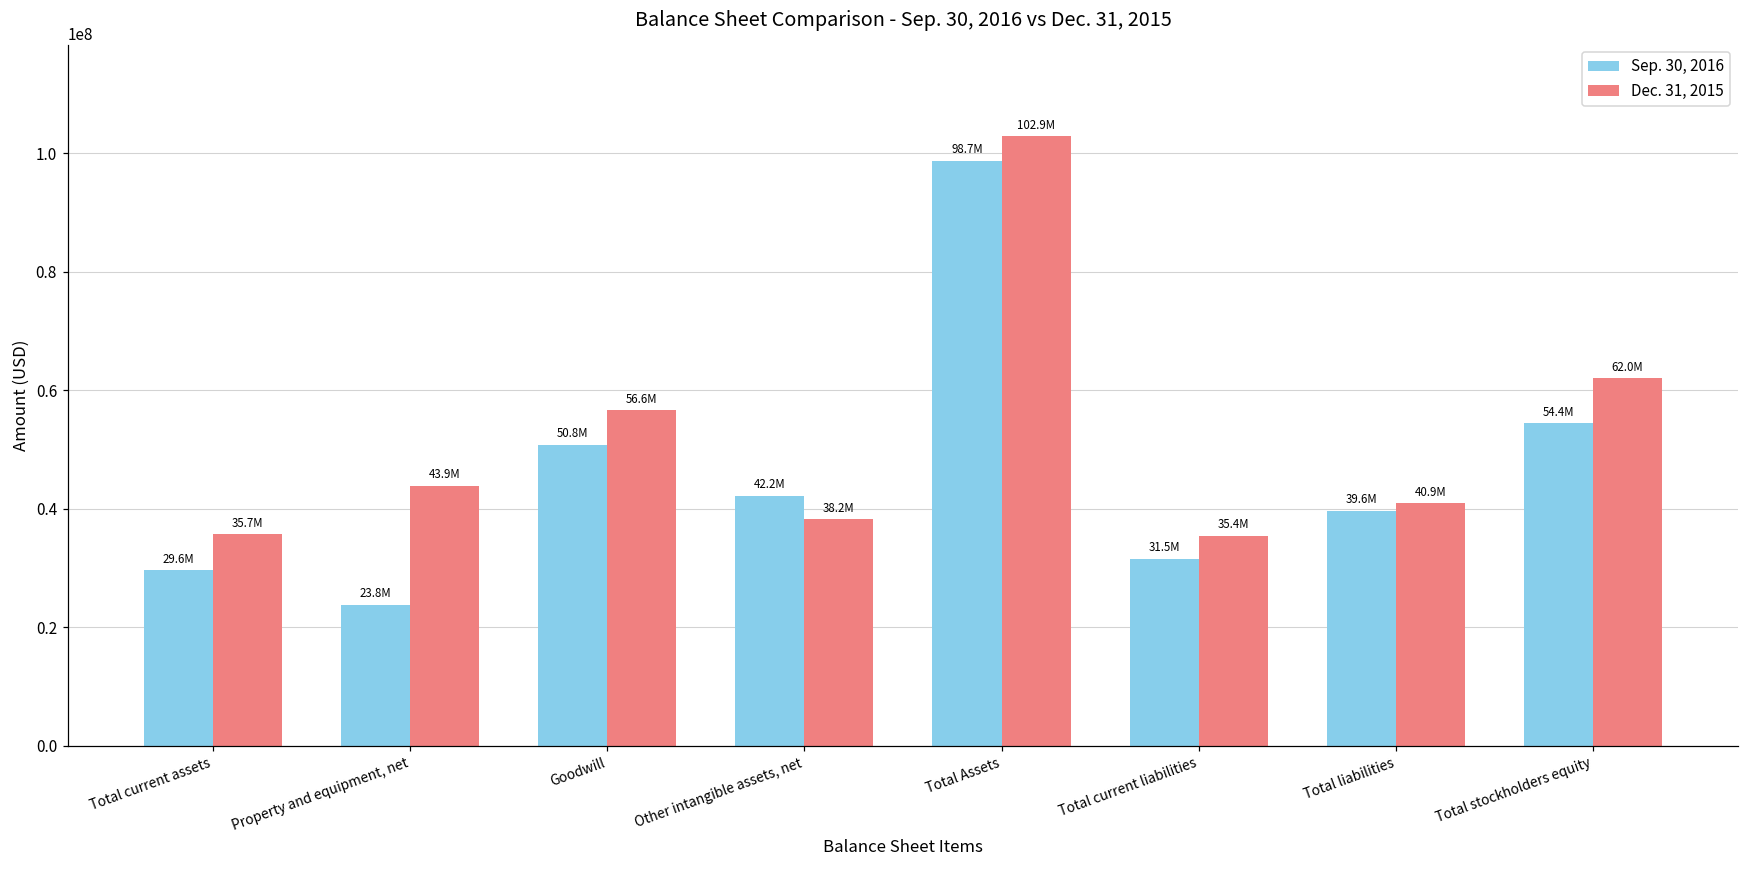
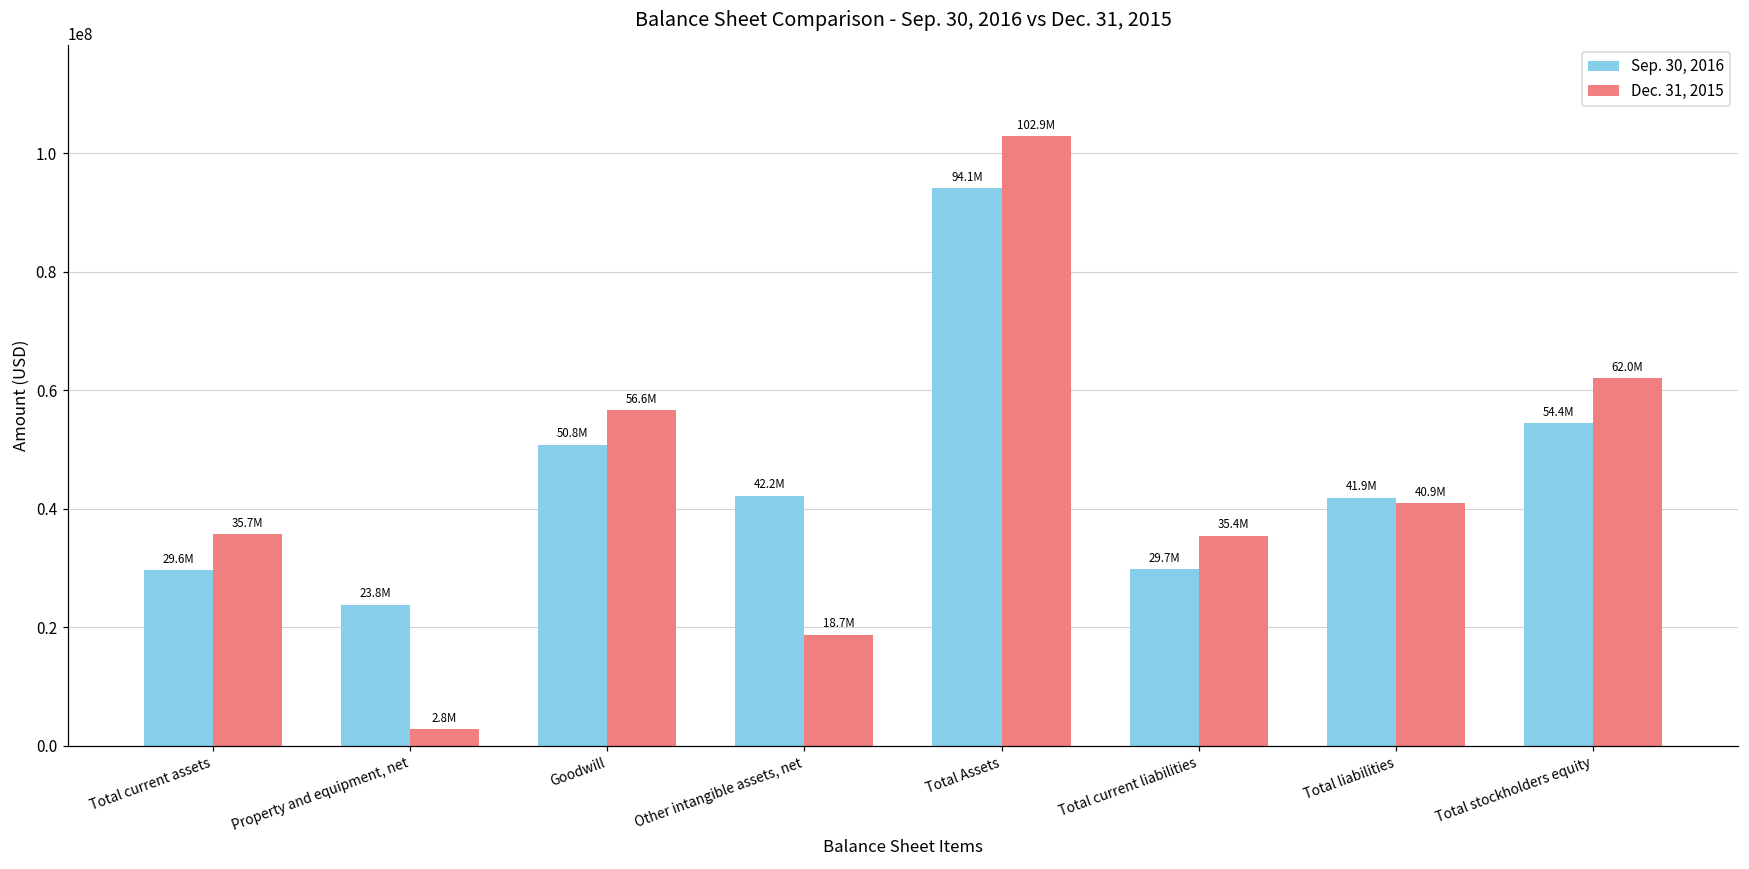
  {
    "Sep. 30, 2016": {
      "Total current assets": "29.6M",
      "Property and equipment, net": "23.8M",
      "Goodwill": "50.8M",
      "Other intangible assets, net": "42.2M",
-     "Total Assets": "98.7M",
-     "Total current liabilities": "31.5M",
-     "Total liabilities": "39.6M",
+     "Total Assets": "94.1M",
+     "Total current liabilities": "29.7M",
+     "Total liabilities": "41.9M",
      "Total stockholders equity": "54.4M"
    },
    "Dec. 31, 2015": {
      "Total current assets": "35.7M",
-     "Property and equipment, net": "43.9M",
+     "Property and equipment, net": "2.8M",
      "Goodwill": "56.6M",
-     "Other intangible assets, net": "38.2M",
+     "Other intangible assets, net": "18.7M",
      "Total Assets": "102.9M",
      "Total current liabilities": "35.4M",
      "Total liabilities": "40.9M",
      "Total stockholders equity": "62.0M"
    }
  }
